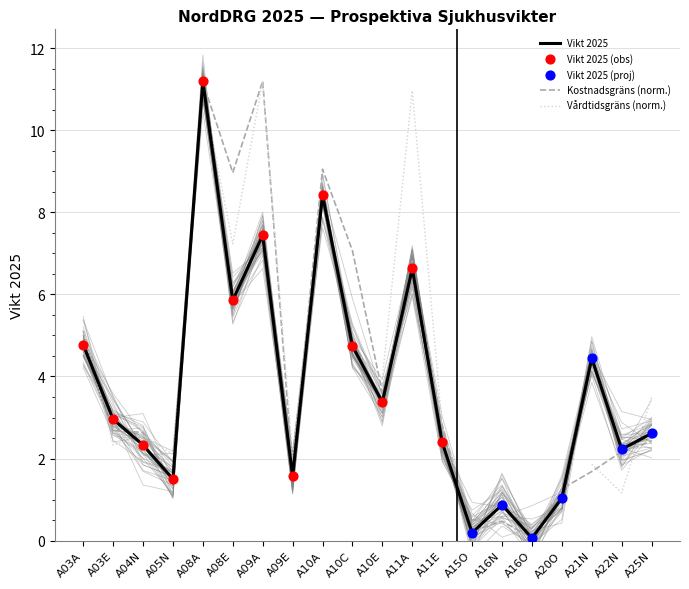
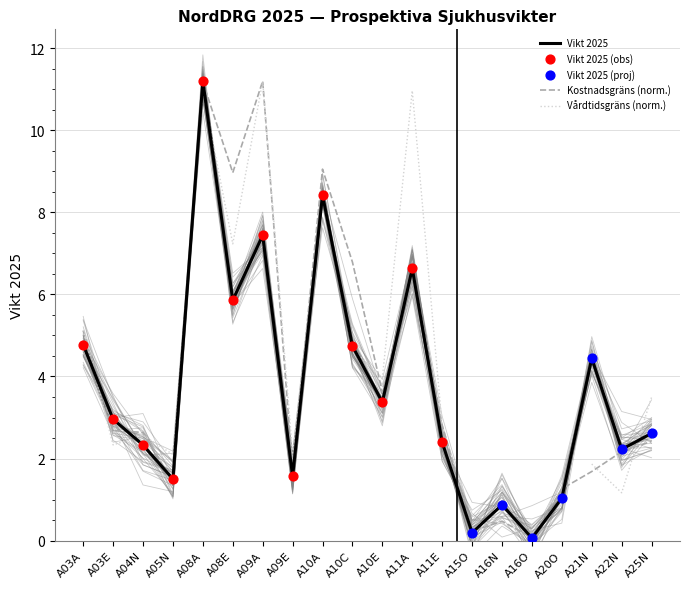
  {
    "Kostnadsgräns (norm.)": {
      "A08E": 9.0,
      "A10A": 9.1,
-     "A10C": 7.1,
+     "A10C": 6.8,
      "A21N": 1.7
    }
  }
